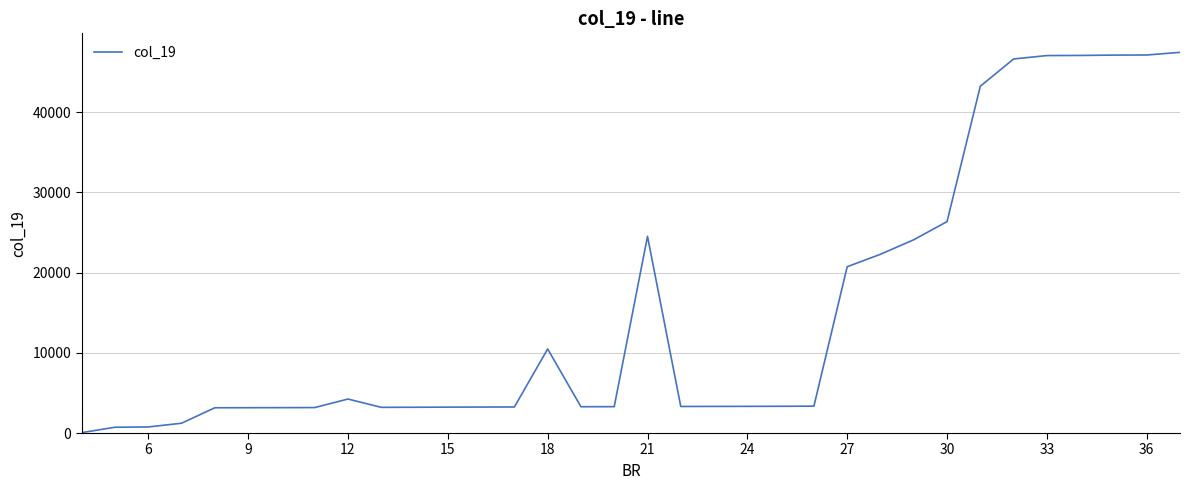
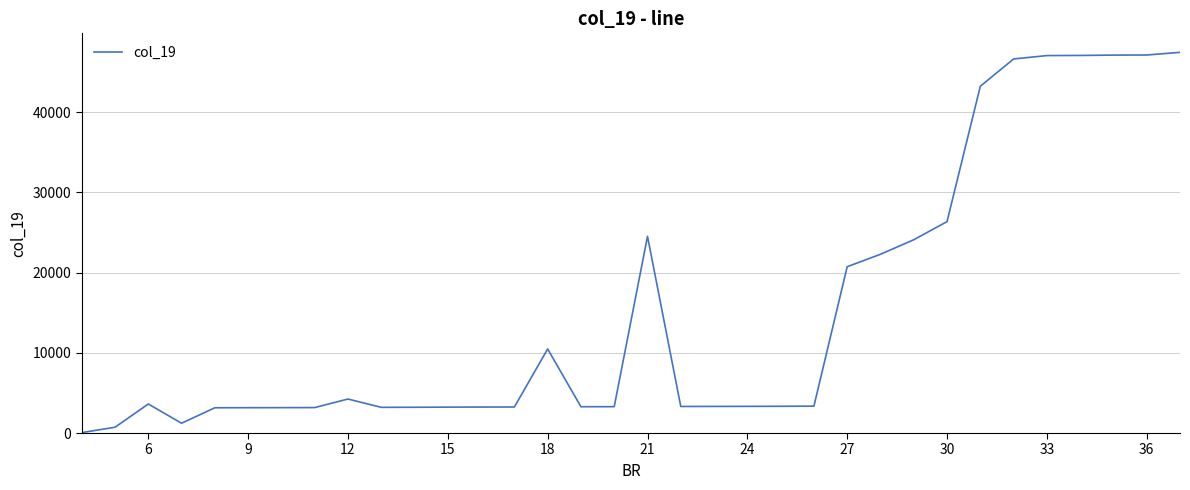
  {
-   "6": 1000,
+   "6": 4000,
    "9": 3000,
    "12": 4000,
    "15": 3000,
    "18": 10000,
    "21": 25000,
    "24": 3000,
    "27": 21000,
    "30": 26000,
    "33": 47000,
    "36": 47000
  }
